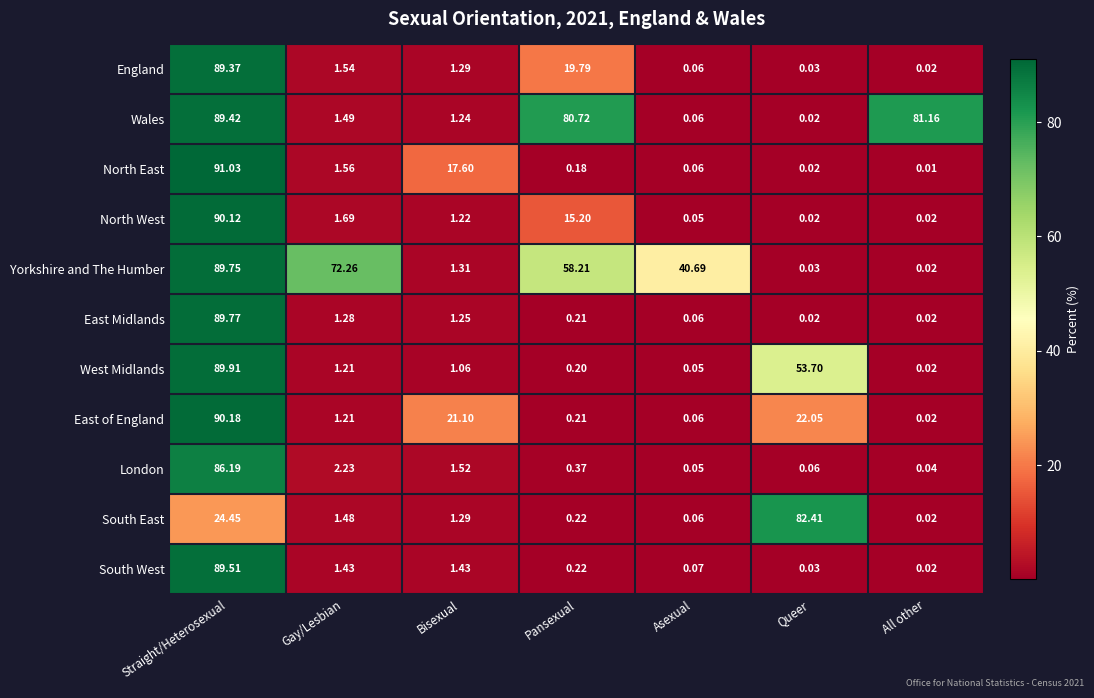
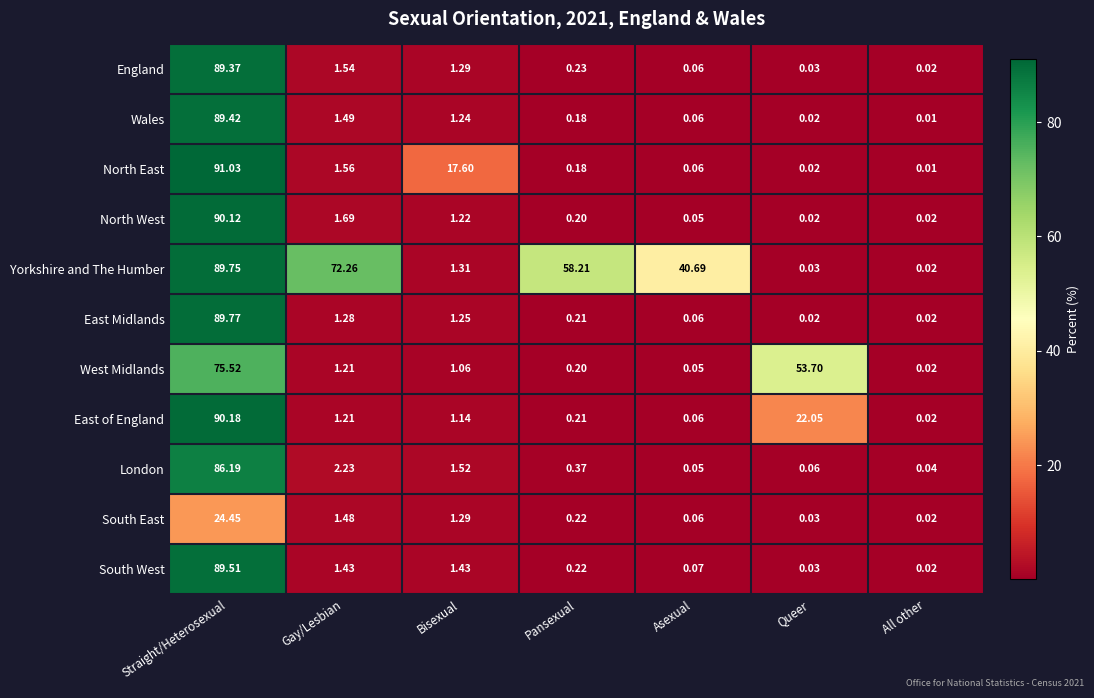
  {
    "England": {
      "Straight/Heterosexual": 89.37,
      "Gay/Lesbian": 1.54,
      "Bisexual": 1.29,
-     "Pansexual": 19.79,
+     "Pansexual": 0.23,
      "Asexual": 0.06,
      "Queer": 0.03,
      "All other": 0.02
    },
    "Wales": {
      "Straight/Heterosexual": 89.42,
      "Gay/Lesbian": 1.49,
      "Bisexual": 1.24,
-     "Pansexual": 80.72,
+     "Pansexual": 0.18,
      "Asexual": 0.06,
      "Queer": 0.02,
-     "All other": 81.16
+     "All other": 0.01
    },
    "North East": {
      "Straight/Heterosexual": 91.03,
      "Gay/Lesbian": 1.56,
      "Bisexual": 17.60,
      "Pansexual": 0.18,
      "Asexual": 0.06,
      "Queer": 0.02,
      "All other": 0.01
    },
    "North West": {
      "Straight/Heterosexual": 90.12,
      "Gay/Lesbian": 1.69,
      "Bisexual": 1.22,
-     "Pansexual": 15.20,
+     "Pansexual": 0.20,
      "Asexual": 0.05,
      "Queer": 0.02,
      "All other": 0.02
    },
    "Yorkshire and The Humber": {
      "Straight/Heterosexual": 89.75,
      "Gay/Lesbian": 72.26,
      "Bisexual": 1.31,
      "Pansexual": 58.21,
      "Asexual": 40.69,
      "Queer": 0.03,
      "All other": 0.02
    },
    "East Midlands": {
      "Straight/Heterosexual": 89.77,
      "Gay/Lesbian": 1.28,
      "Bisexual": 1.25,
      "Pansexual": 0.21,
      "Asexual": 0.06,
      "Queer": 0.02,
      "All other": 0.02
    },
    "West Midlands": {
-     "Straight/Heterosexual": 89.91,
+     "Straight/Heterosexual": 75.52,
      "Gay/Lesbian": 1.21,
      "Bisexual": 1.06,
      "Pansexual": 0.20,
      "Asexual": 0.05,
      "Queer": 53.70,
      "All other": 0.02
    },
    "East of England": {
      "Straight/Heterosexual": 90.18,
      "Gay/Lesbian": 1.21,
-     "Bisexual": 21.10,
+     "Bisexual": 1.14,
      "Pansexual": 0.21,
      "Asexual": 0.06,
      "Queer": 22.05,
      "All other": 0.02
    },
    "London": {
      "Straight/Heterosexual": 86.19,
      "Gay/Lesbian": 2.23,
      "Bisexual": 1.52,
      "Pansexual": 0.37,
      "Asexual": 0.05,
      "Queer": 0.06,
      "All other": 0.04
    },
    "South East": {
      "Straight/Heterosexual": 24.45,
      "Gay/Lesbian": 1.48,
      "Bisexual": 1.29,
      "Pansexual": 0.22,
      "Asexual": 0.06,
-     "Queer": 82.41,
+     "Queer": 0.03,
      "All other": 0.02
    },
    "South West": {
      "Straight/Heterosexual": 89.51,
      "Gay/Lesbian": 1.43,
      "Bisexual": 1.43,
      "Pansexual": 0.22,
      "Asexual": 0.07,
      "Queer": 0.03,
      "All other": 0.02
    }
  }
